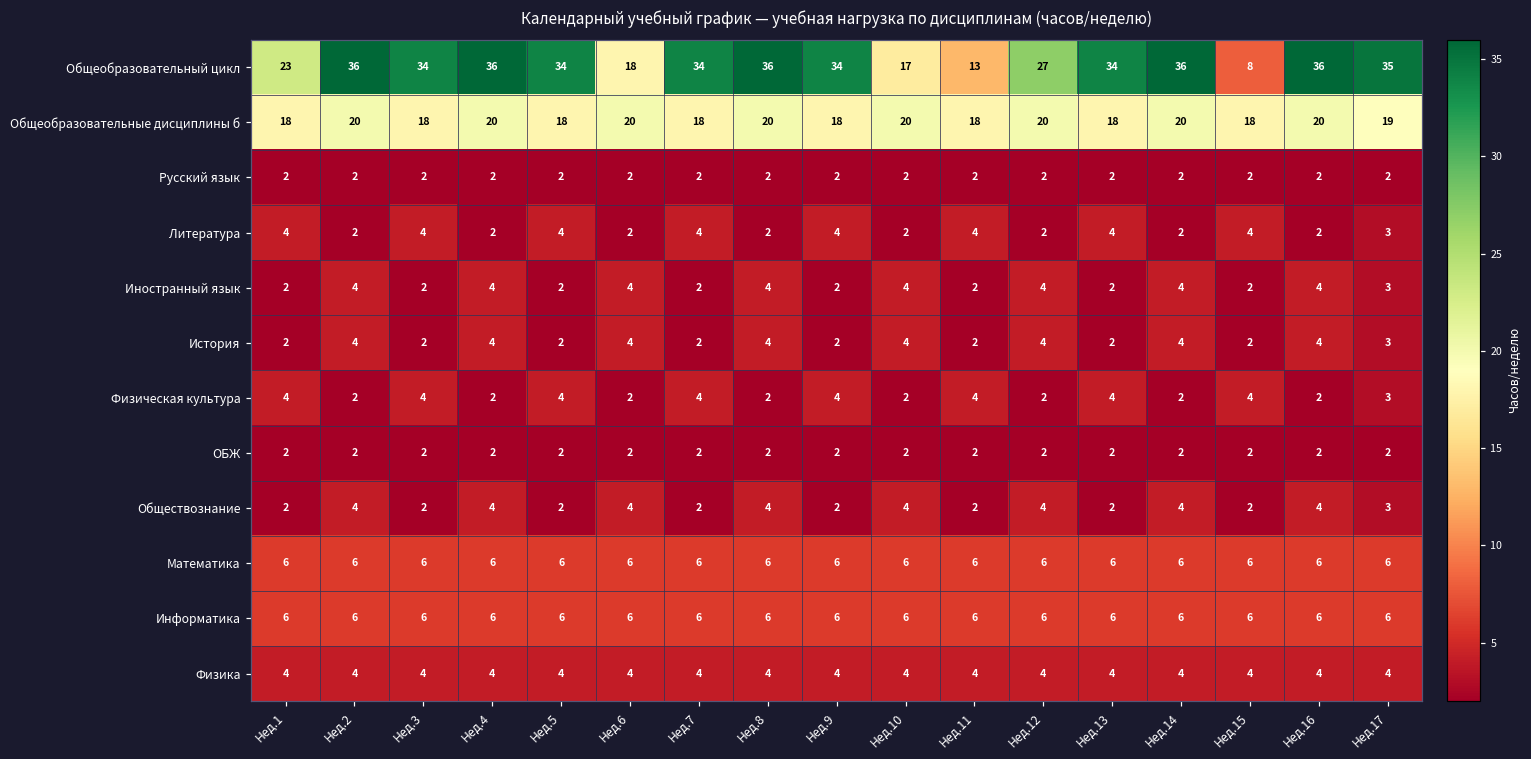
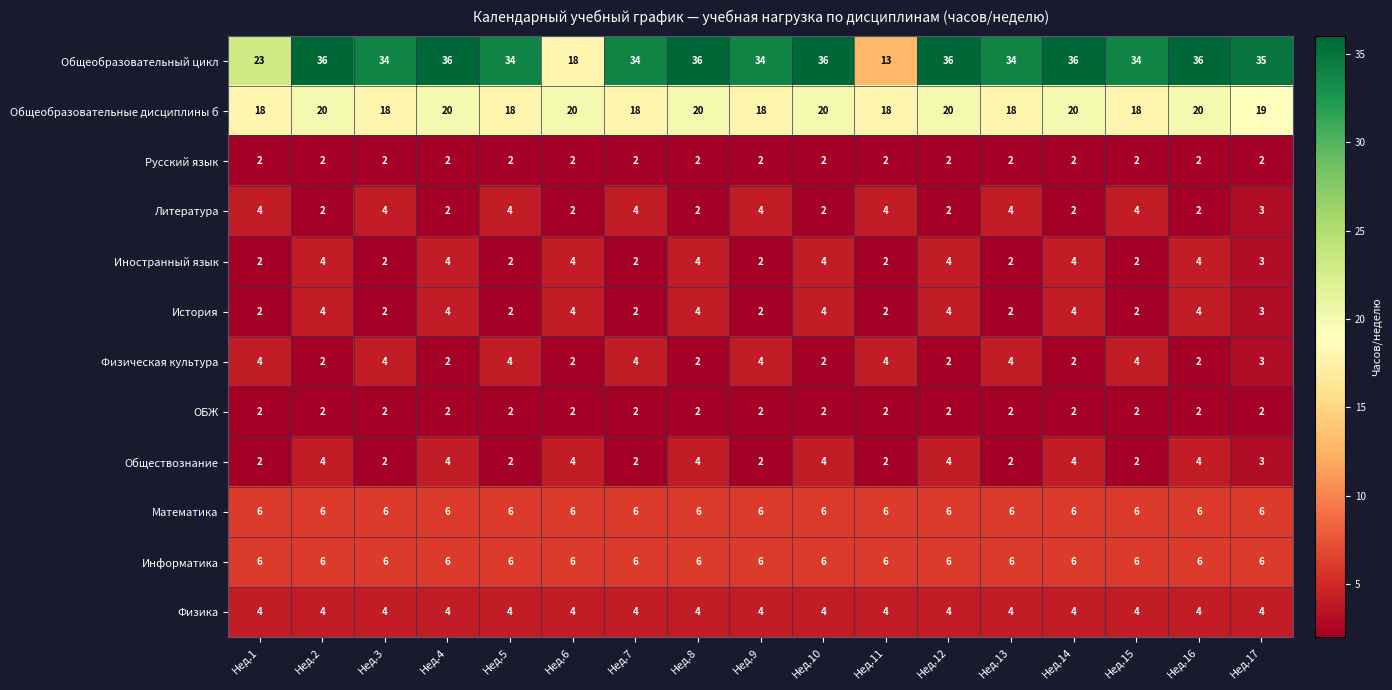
  {
    "Общеобразовательный цикл": {
      "Нед.1": 23,
      "Нед.2": 36,
      "Нед.3": 34,
      "Нед.4": 36,
      "Нед.5": 34,
      "Нед.6": 18,
      "Нед.7": 34,
      "Нед.8": 36,
      "Нед.9": 34,
-     "Нед.10": 17,
+     "Нед.10": 36,
      "Нед.11": 13,
-     "Нед.12": 27,
+     "Нед.12": 36,
      "Нед.13": 34,
      "Нед.14": 36,
-     "Нед.15": 8,
+     "Нед.15": 34,
      "Нед.16": 36,
      "Нед.17": 35
    }
  }
